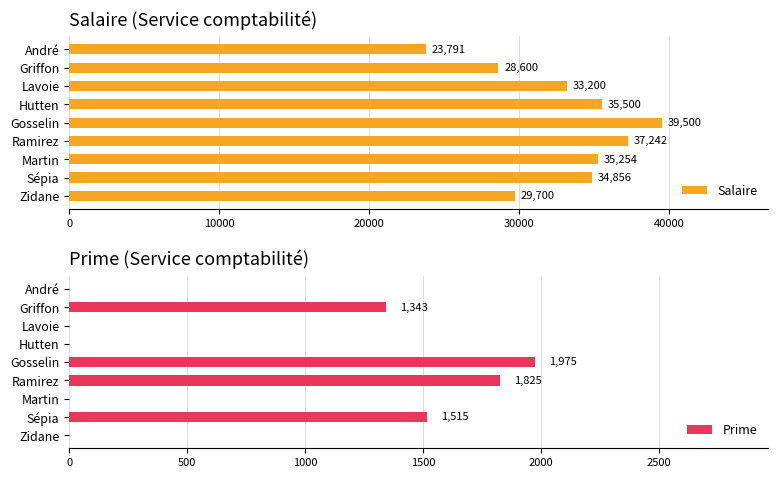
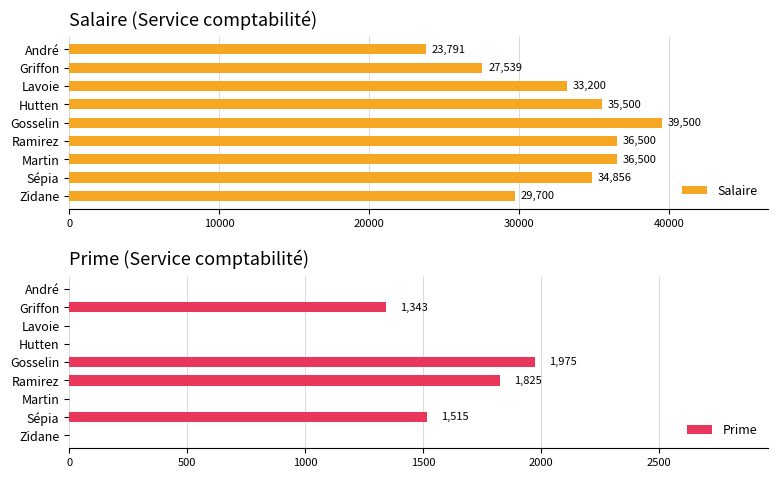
  {
    "Salaire (Service comptabilité)": {
      "André": "23,791",
-     "Griffon": "28,600",
+     "Griffon": "27,539",
      "Lavoie": "33,200",
      "Hutten": "35,500",
      "Gosselin": "39,500",
-     "Ramirez": "37,242",
-     "Martin": "35,254",
+     "Ramirez": "36,500",
+     "Martin": "36,500",
      "Sépia": "34,856",
      "Zidane": "29,700"
    },
    "Prime (Service comptabilité)": {
      "Griffon": "1,343",
      "Gosselin": "1,975",
      "Ramirez": "1,825",
      "Sépia": "1,515"
    }
  }
